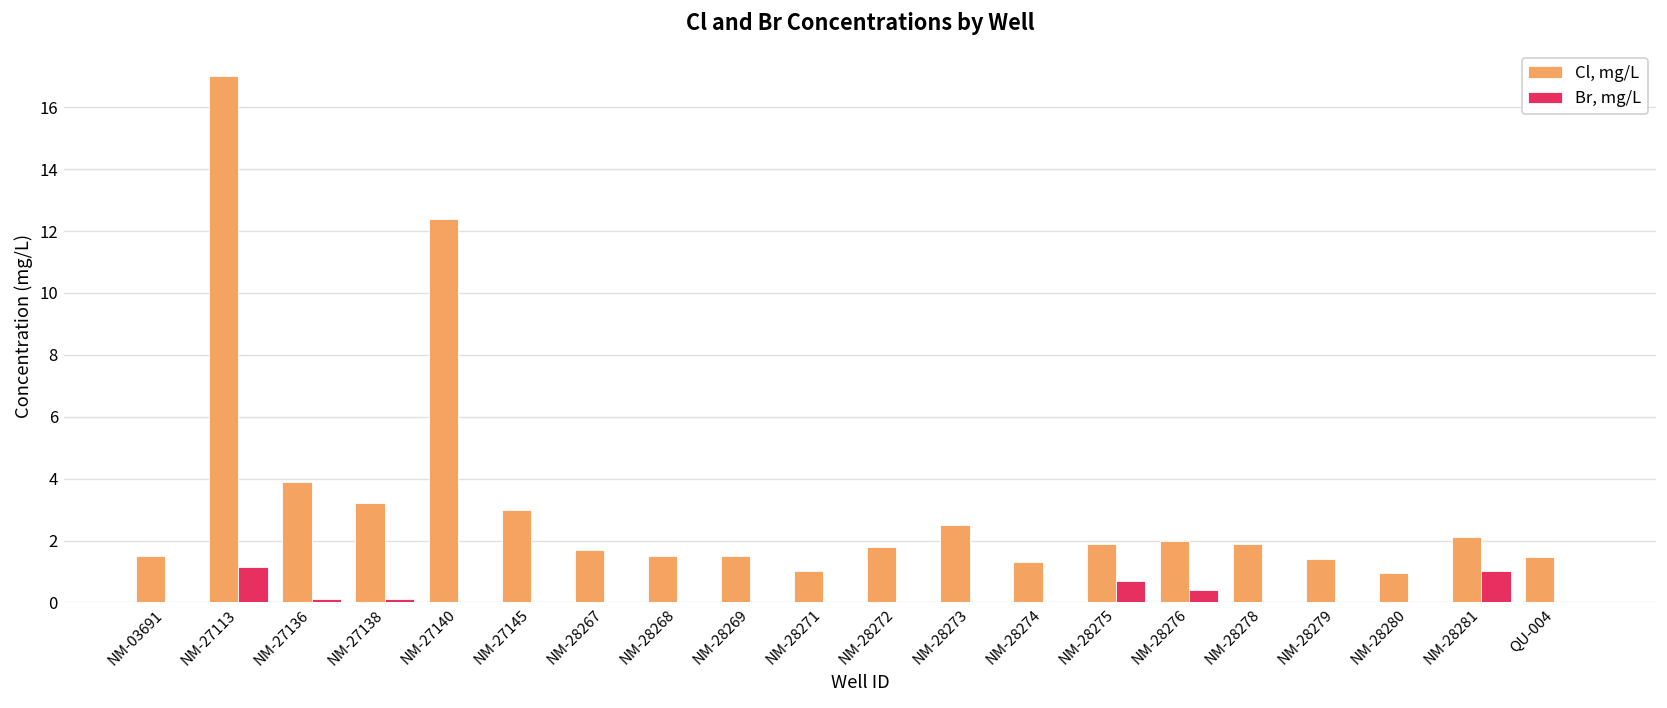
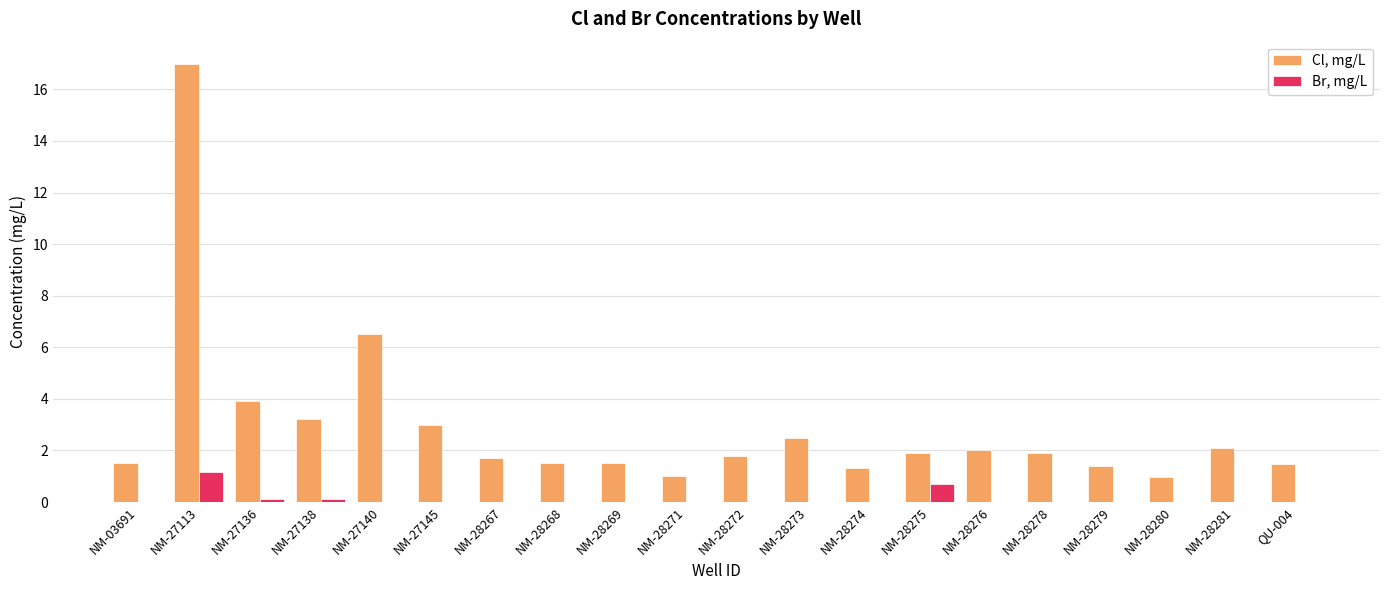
  {
    "Cl, mg/L": {
      "NM-03691": 1.5,
      "NM-27113": 17.0,
      "NM-27136": 3.9,
      "NM-27138": 3.2,
-     "NM-27140": 12.4,
+     "NM-27140": 6.5,
      "NM-27145": 3.0,
      "NM-28267": 1.7,
      "NM-28268": 1.5,
      "NM-28269": 1.5,
      "NM-28271": 1.0,
      "NM-28272": 1.8,
      "NM-28273": 2.5,
      "NM-28274": 1.3,
      "NM-28275": 1.9,
      "NM-28276": 2.0,
      "NM-28278": 1.9,
      "NM-28279": 1.4,
      "NM-28280": 1.0,
      "NM-28281": 2.1,
      "QU-004": 1.5
    },
    "Br, mg/L": {
      "NM-03691": 0.0,
      "NM-27113": 1.2,
      "NM-27136": 0.1,
      "NM-27138": 0.1,
      "NM-27140": 0.0,
      "NM-27145": 0.0,
      "NM-28267": 0.0,
      "NM-28268": 0.0,
      "NM-28269": 0.0,
      "NM-28271": 0.0,
      "NM-28272": 0.0,
      "NM-28273": 0.0,
      "NM-28274": 0.0,
      "NM-28275": 0.7,
-     "NM-28276": 0.4,
+     "NM-28276": 0.0,
      "NM-28278": 0.0,
      "NM-28279": 0.0,
      "NM-28280": 0.0,
-     "NM-28281": 1,
+     "NM-28281": 0,
      "QU-004": 0.0
    }
  }
